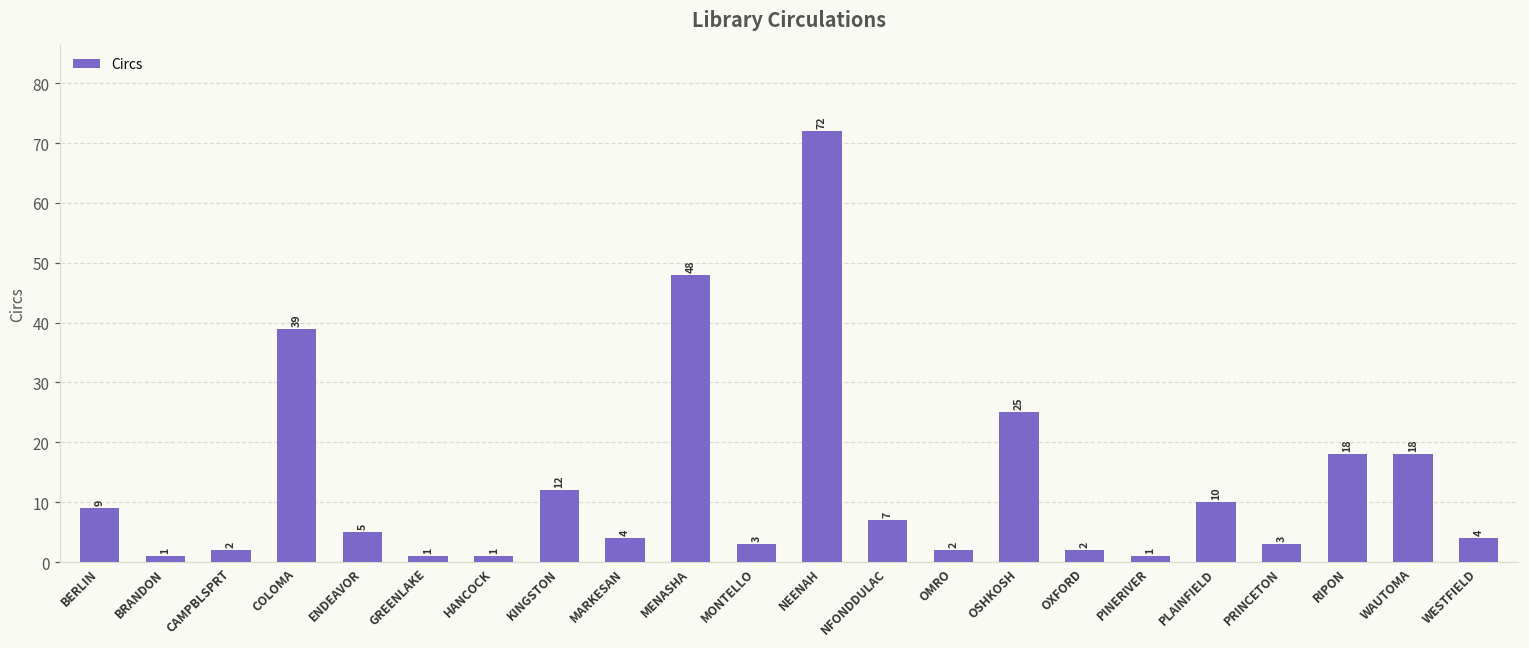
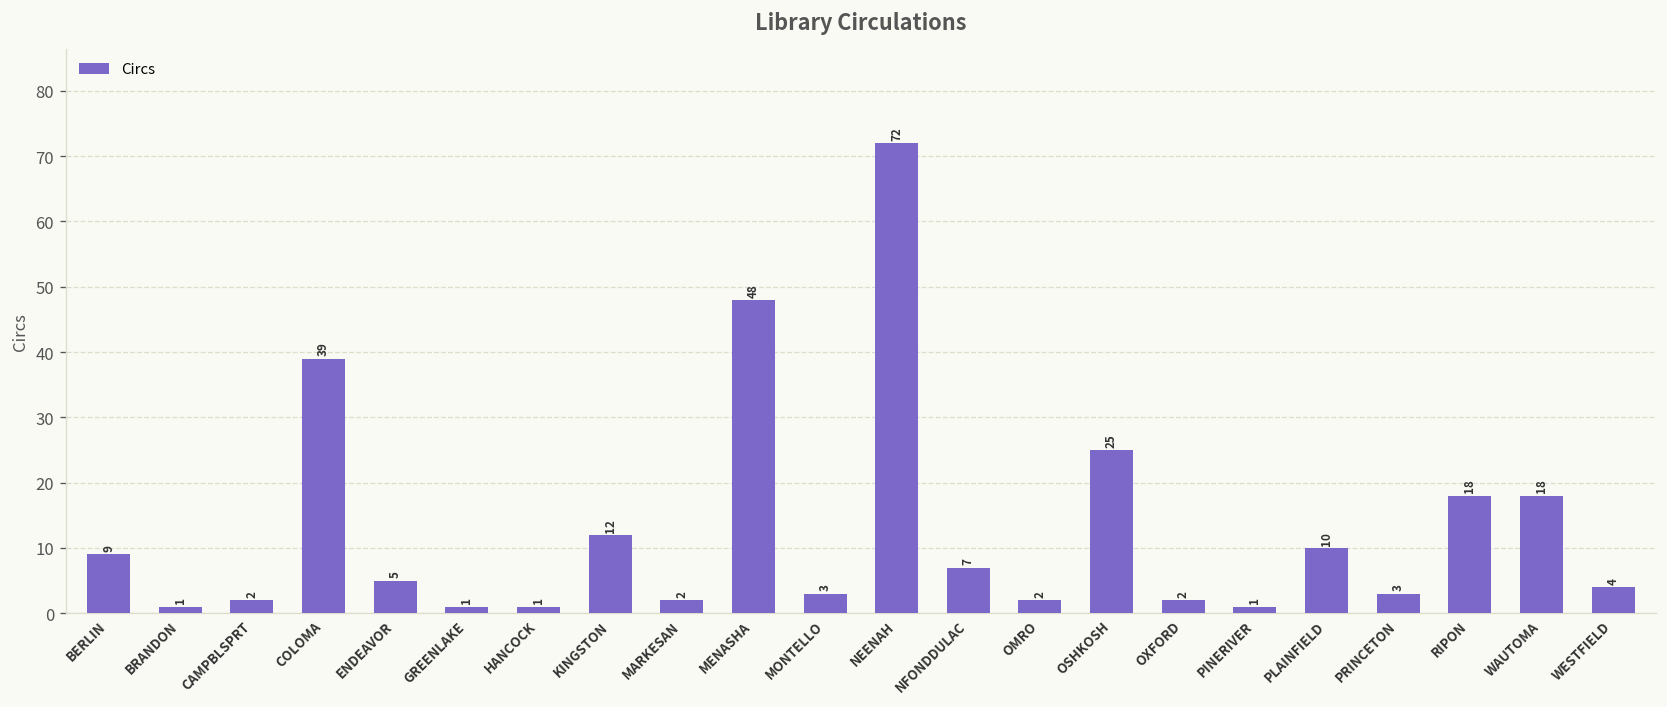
  {
    "BERLIN": 9,
    "BRANDON": 1,
    "CAMPBLSPRT": 2,
    "COLOMA": 39,
    "ENDEAVOR": 5,
    "GREENLAKE": 1,
    "HANCOCK": 1,
    "KINGSTON": 12,
-   "MARKESAN": 4,
+   "MARKESAN": 2,
    "MENASHA": 48,
    "MONTELLO": 3,
    "NEENAH": 72,
    "NFONDDULAC": 7,
    "OMRO": 2,
    "OSHKOSH": 25,
    "OXFORD": 2,
    "PINERIVER": 1,
    "PLAINFIELD": 10,
    "PRINCETON": 3,
    "RIPON": 18,
    "WAUTOMA": 18,
    "WESTFIELD": 4
  }
